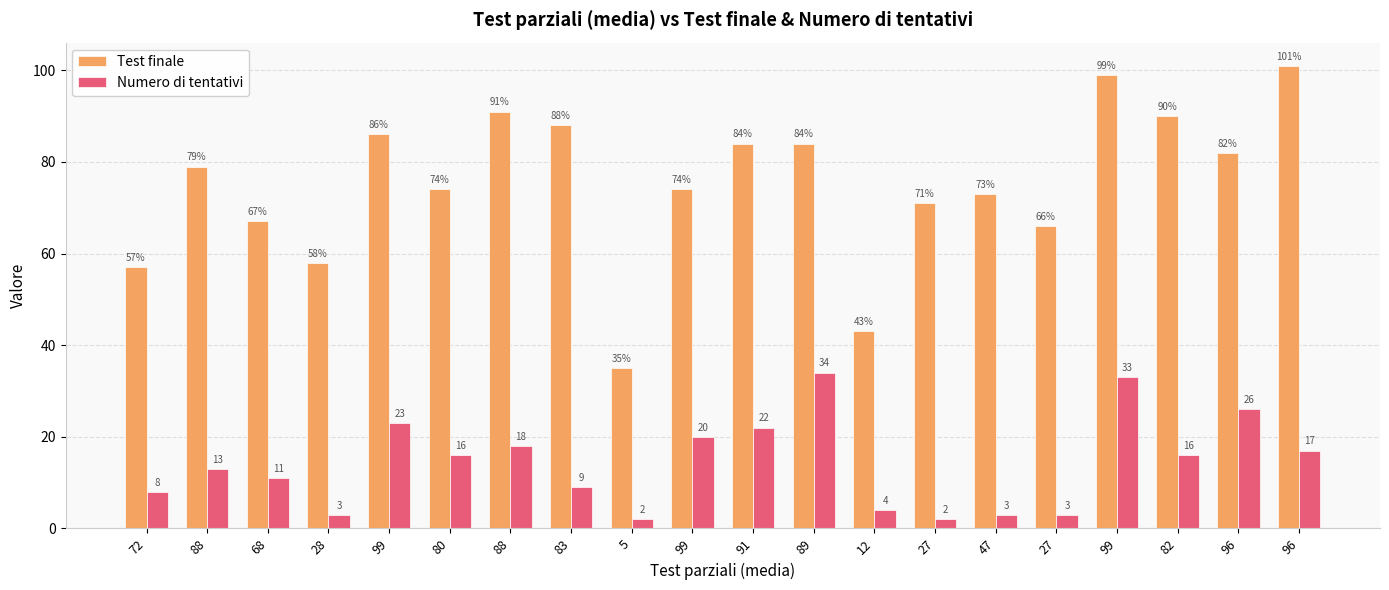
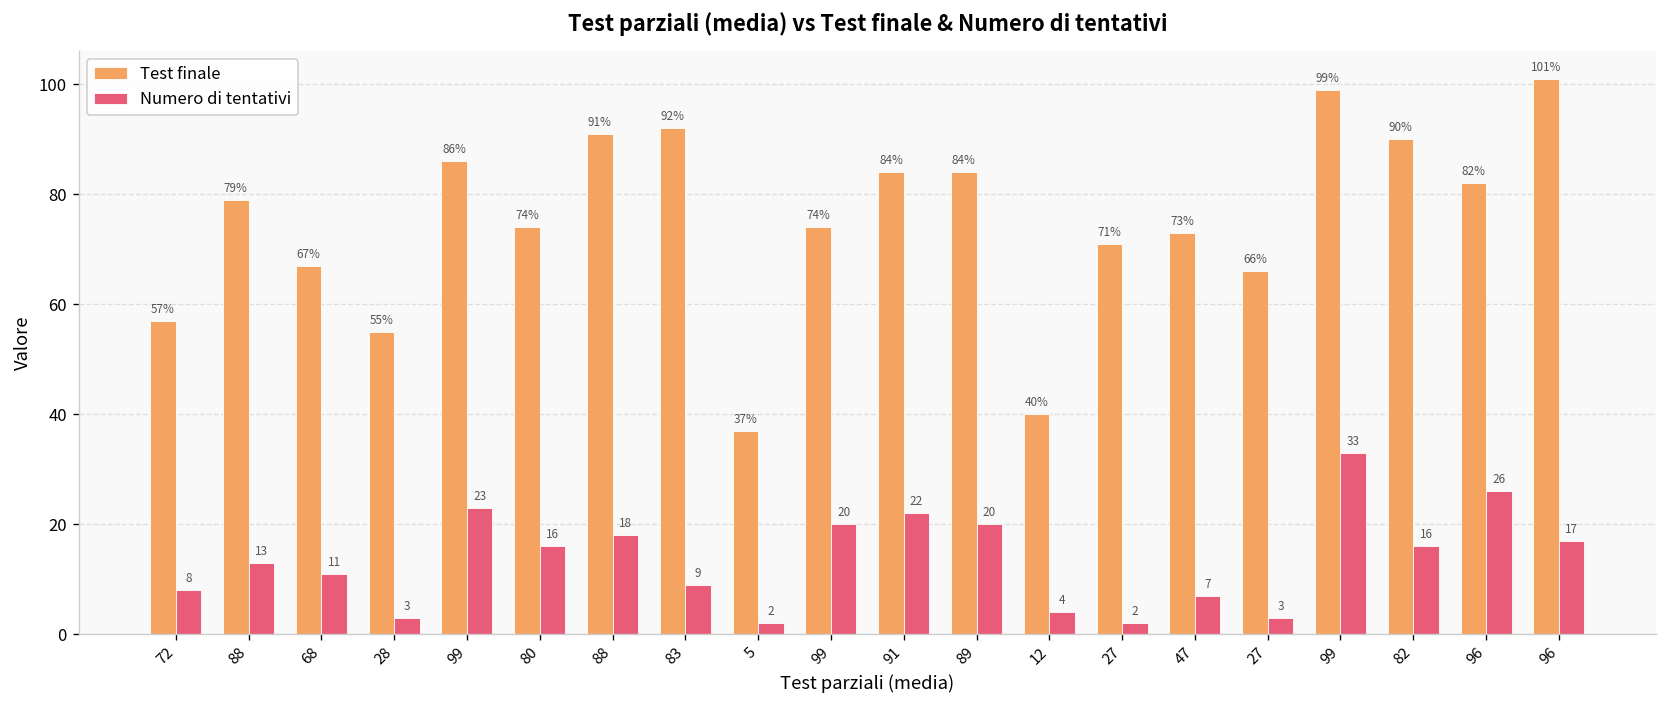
  {
    "Test finale": {
      "72": "57%",
      "68": "67%",
-     "28": "58%",
+     "28": "55%",
      "80": "74%",
-     "83": "88%",
-     "5": "35%",
+     "83": "92%",
+     "5": "37%",
      "91": "84%",
      "89": "84%",
-     "12": "43%",
+     "12": "40%",
      "47": "73%",
      "82": "90%"
    },
    "Numero di tentativi": {
      "72": "8",
      "68": "11",
      "28": "3",
      "80": "16",
      "83": "9",
      "5": "2",
      "91": "22",
-     "89": "34",
+     "89": "20",
      "12": "4",
-     "47": "3",
+     "47": "7",
      "82": "16"
    }
  }
